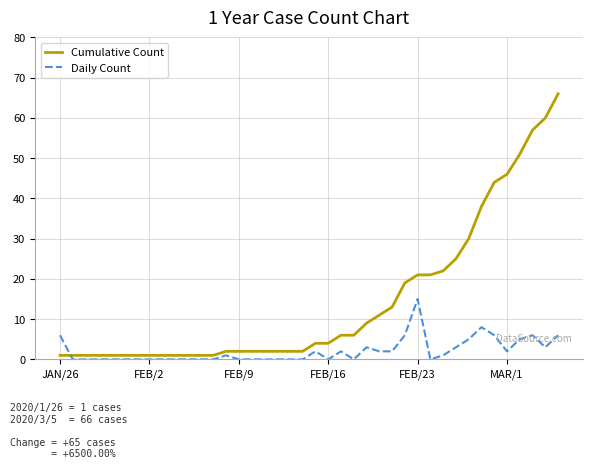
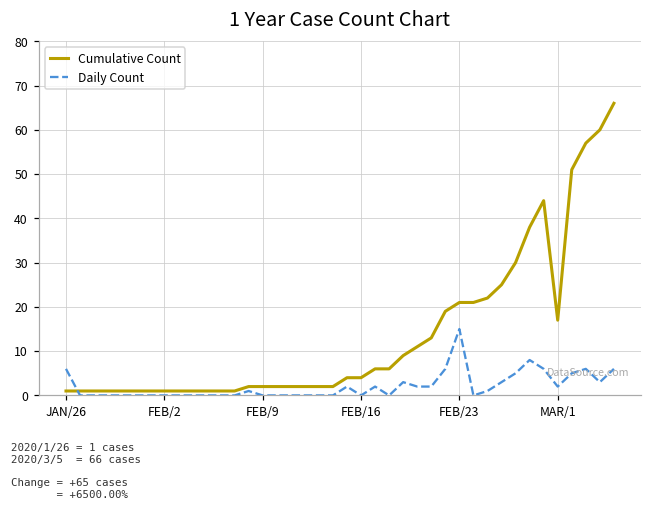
  {
    "Cumulative Count": {
      "JAN/26": 1,
      "FEB/2": 1,
      "FEB/9": 2,
      "FEB/16": 4,
      "FEB/23": 21,
-     "MAR/1": 46
+     "MAR/1": 17
    },
    "Daily Count": {
      "JAN/26": 6,
      "FEB/2": 0,
      "FEB/9": 0,
      "FEB/16": 0,
      "FEB/23": 15,
      "MAR/1": 2
    }
  }
